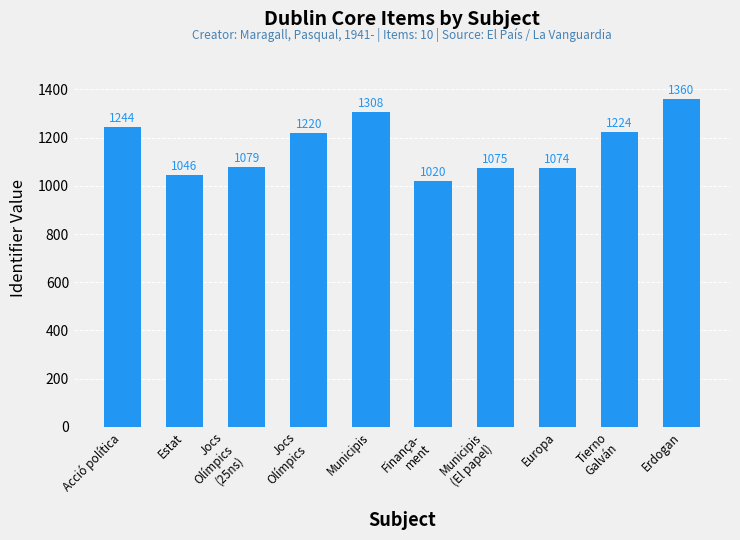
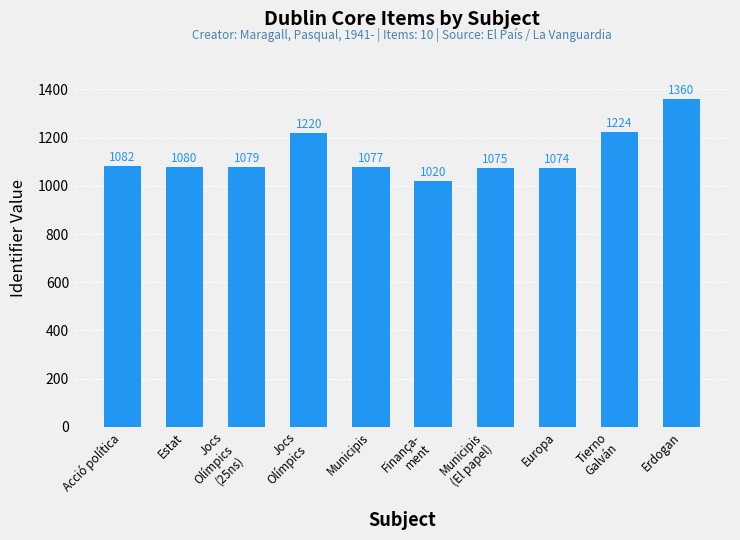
  {
-   "Acció política": 1244,
-   "Estat": 1046,
+   "Acció política": 1082,
+   "Estat": 1080,
    "Jocs Olímpics (25ns)": 1079,
    "Jocs Olímpics": 1220,
-   "Municipis": 1308,
+   "Municipis": 1077,
    "Finança- ment": 1020,
    "Municipis (El papel)": 1075,
    "Europa": 1074,
    "Tierno Galván": 1224,
    "Erdogan": 1360
  }
